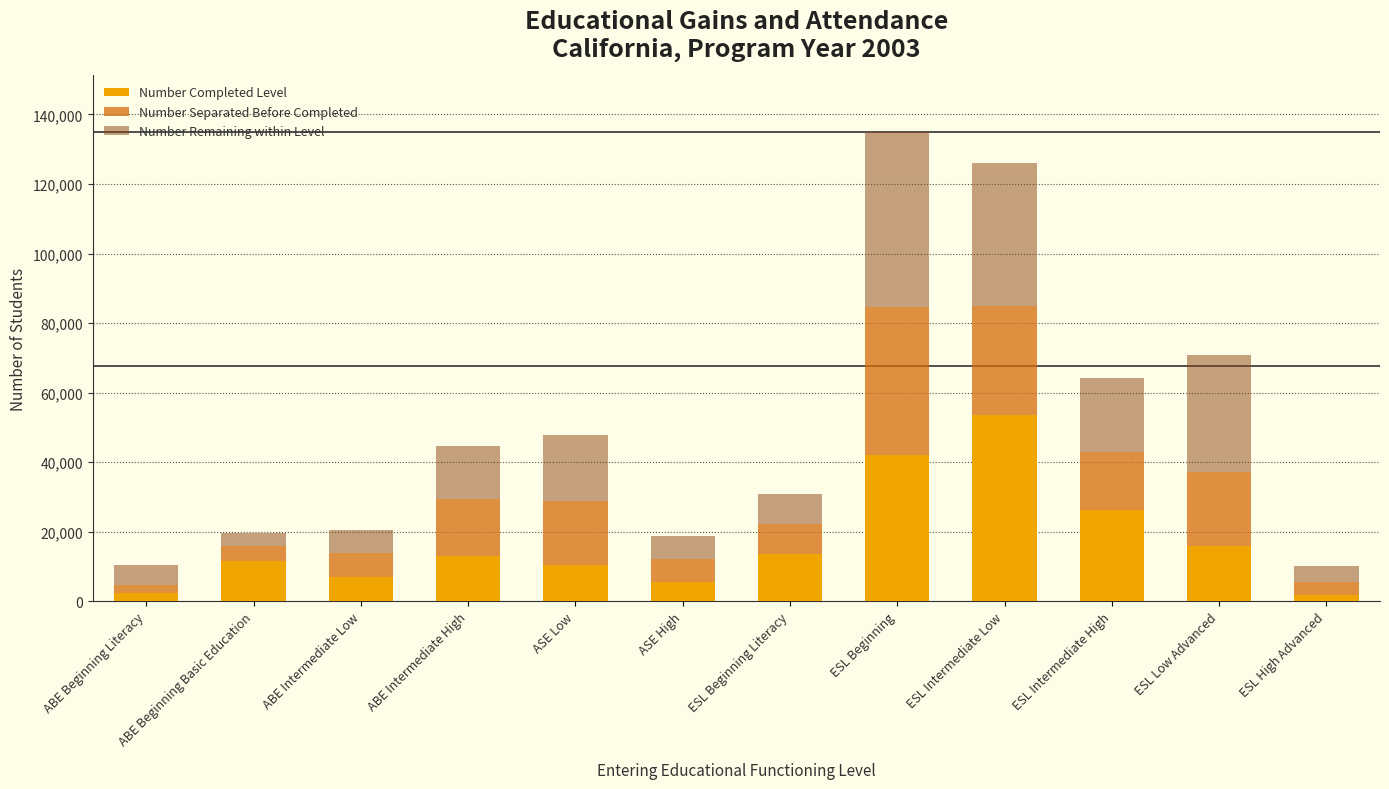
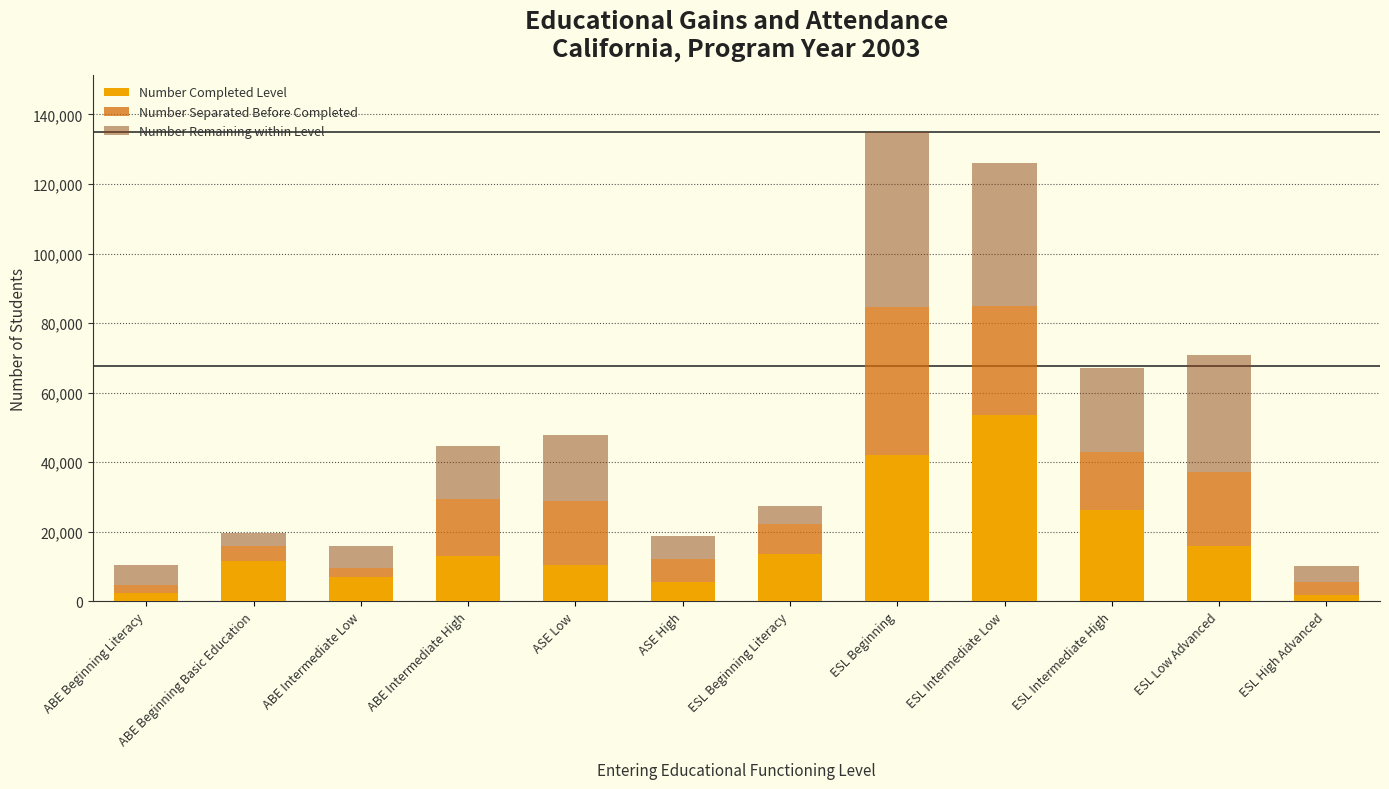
  {
    "Number Completed Level": {
      "ABE Beginning Literacy": "2,000",
      "ABE Beginning Basic Education": "12,000",
      "ABE Intermediate Low": "7,000",
      "ABE Intermediate High": "13,000",
      "ASE Low": "11,000",
      "ASE High": "5,000",
      "ESL Beginning Literacy": "13,000",
      "ESL Beginning": "42,000",
      "ESL Intermediate Low": "53,000",
      "ESL Intermediate High": "26,000",
      "ESL Low Advanced": "16,000",
      "ESL High Advanced": "2,000"
    },
    "Number Separated Before Completed": {
      "ABE Beginning Literacy": "2,000",
      "ABE Beginning Basic Education": "4,000",
-     "ABE Intermediate Low": "7,000",
+     "ABE Intermediate Low": "3,000",
      "ABE Intermediate High": "16,000",
      "ASE Low": "18,000",
      "ASE High": "7,000",
      "ESL Beginning Literacy": "9,000",
      "ESL Beginning": "43,000",
      "ESL Intermediate Low": "31,000",
      "ESL Intermediate High": "17,000",
      "ESL Low Advanced": "21,000",
      "ESL High Advanced": "4,000"
    },
    "Number Remaining within Level": {
      "ABE Beginning Literacy": "6,000",
      "ABE Beginning Basic Education": "4,000",
      "ABE Intermediate Low": "7,000",
      "ABE Intermediate High": "15,000",
      "ASE Low": "19,000",
      "ASE High": "7,000",
-     "ESL Beginning Literacy": "9,000",
+     "ESL Beginning Literacy": "5,000",
      "ESL Beginning": "50,000",
      "ESL Intermediate Low": "41,000",
-     "ESL Intermediate High": "21,000",
+     "ESL Intermediate High": "24,000",
      "ESL Low Advanced": "33,000",
      "ESL High Advanced": "5,000"
    }
  }
